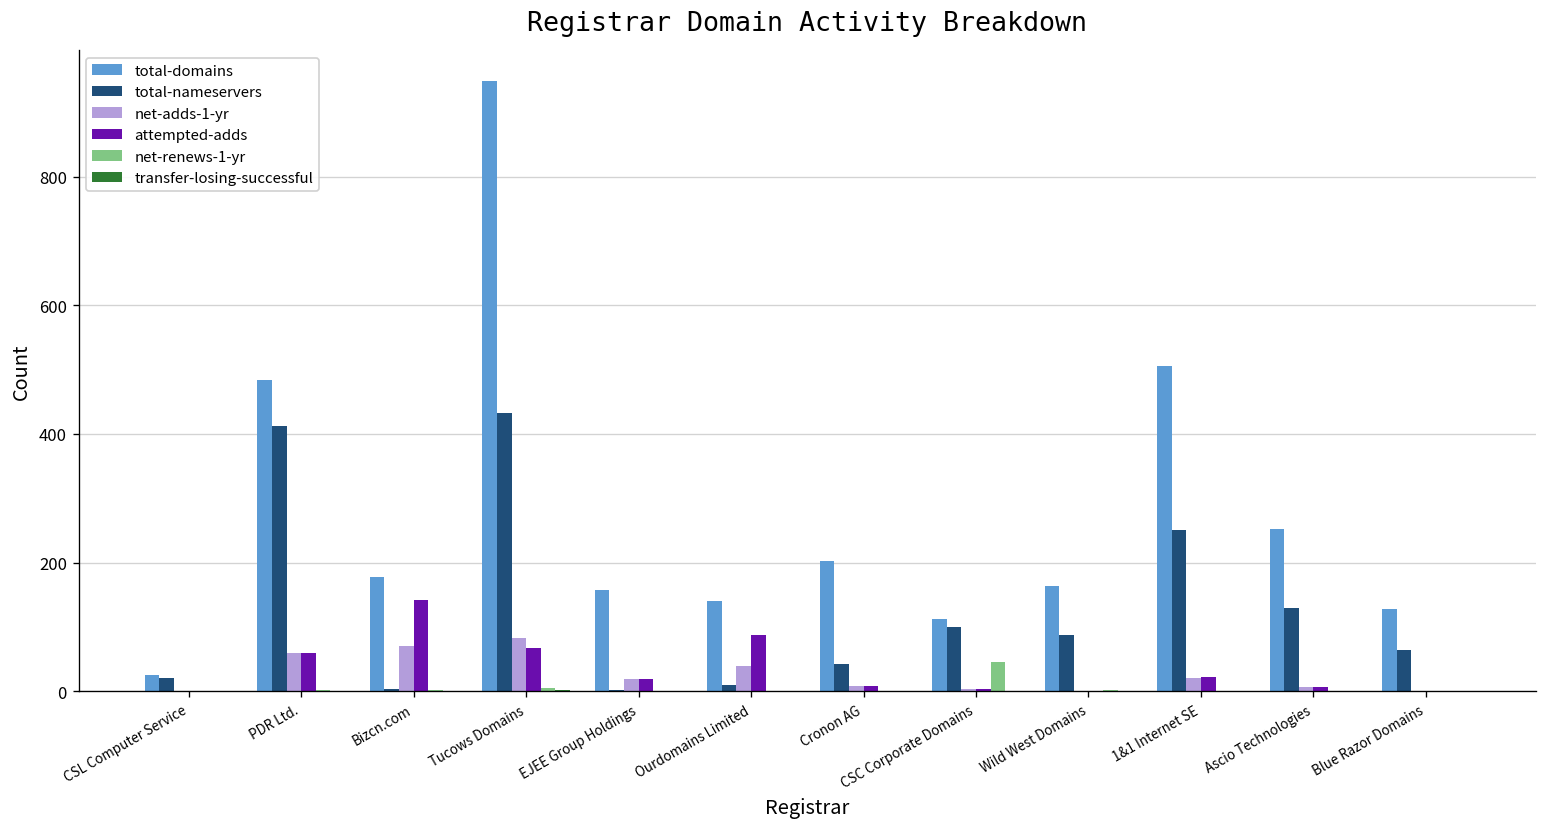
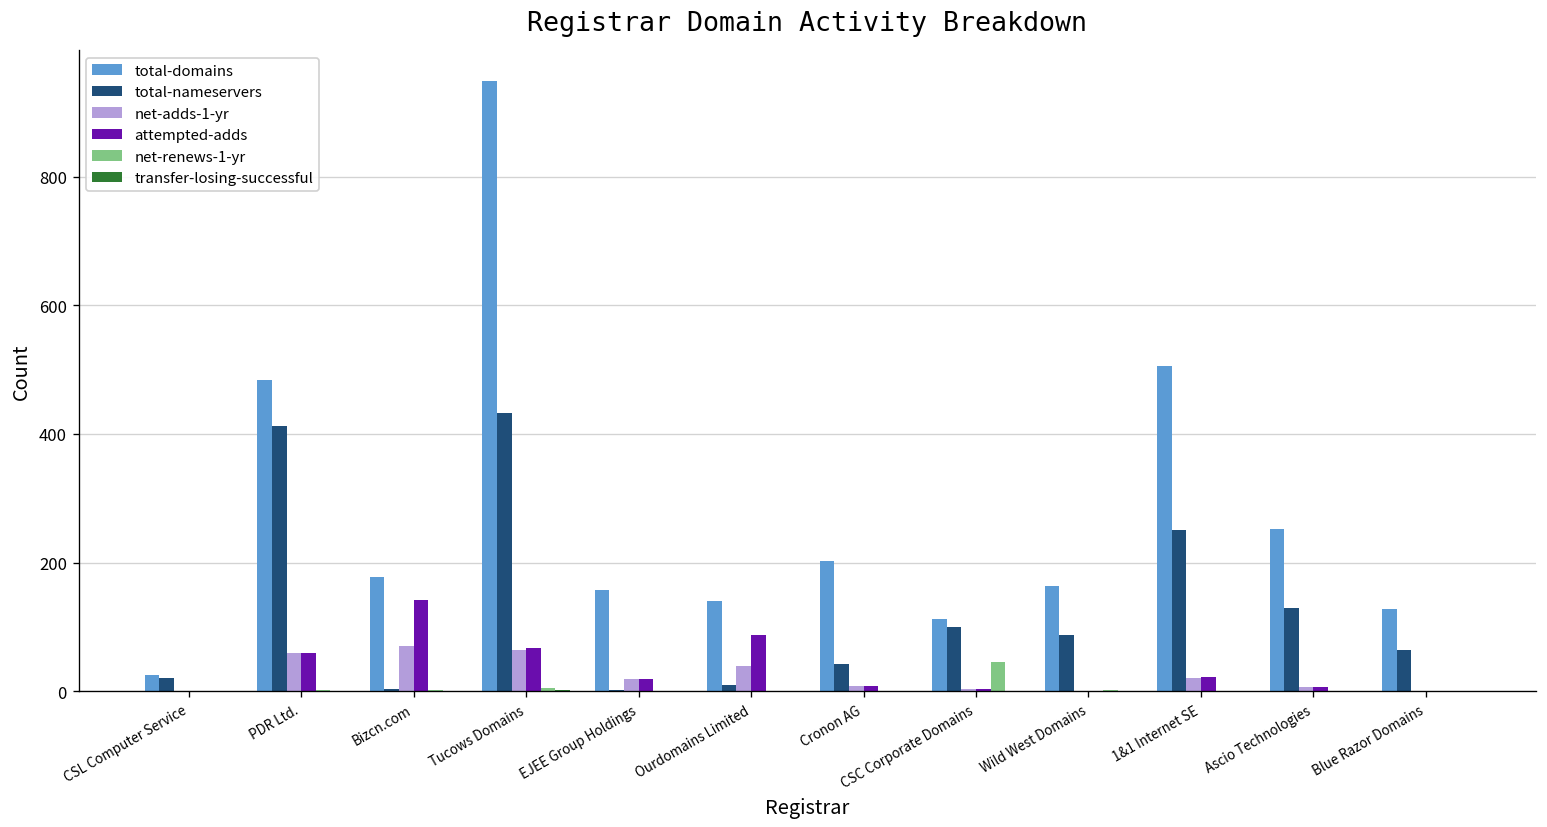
  {
    "total-domains": {
      "CSL Computer Service": 30,
      "PDR Ltd.": 480,
      "Bizcn.com": 180,
      "Tucows Domains": 950,
      "EJEE Group Holdings": 160,
      "Ourdomains Limited": 140,
      "Cronon AG": 200,
      "CSC Corporate Domains": 110,
      "Wild West Domains": 160,
      "1&1 Internet SE": 510,
      "Ascio Technologies": 250,
      "Blue Razor Domains": 130
    },
    "total-nameservers": {
      "CSL Computer Service": 20,
      "PDR Ltd.": 410,
      "Tucows Domains": 430,
      "Ourdomains Limited": 10,
      "Cronon AG": 40,
      "CSC Corporate Domains": 100,
      "Wild West Domains": 90,
      "1&1 Internet SE": 250,
      "Ascio Technologies": 130,
      "Blue Razor Domains": 70
    },
    "net-adds-1-yr": {
      "PDR Ltd.": 60,
      "Bizcn.com": 70,
-     "Tucows Domains": 80,
+     "Tucows Domains": 60,
      "EJEE Group Holdings": 20,
      "Ourdomains Limited": 40,
      "Cronon AG": 10,
      "Wild West Domains": 0,
      "1&1 Internet SE": 20,
      "Ascio Technologies": 10,
      "Blue Razor Domains": 0
    },
    "attempted-adds": {
      "PDR Ltd.": 60,
      "Bizcn.com": 140,
      "Tucows Domains": 70,
      "EJEE Group Holdings": 20,
      "Ourdomains Limited": 90,
      "Cronon AG": 10,
      "1&1 Internet SE": 20,
      "Ascio Technologies": 10,
      "Blue Razor Domains": 0
    },
    "net-renews-1-yr": {
      "CSL Computer Service": 0,
      "Tucows Domains": 10,
      "EJEE Group Holdings": 0,
      "Ourdomains Limited": 0,
      "Cronon AG": 0,
      "CSC Corporate Domains": 50,
      "1&1 Internet SE": 0,
      "Ascio Technologies": 0
    },
    "transfer-losing-successful": {
      "CSL Computer Service": 0,
      "PDR Ltd.": 0,
      "Bizcn.com": 0,
      "EJEE Group Holdings": 0,
      "Ourdomains Limited": 0,
      "CSC Corporate Domains": 0,
      "Wild West Domains": 0,
      "Ascio Technologies": 0
    }
  }
